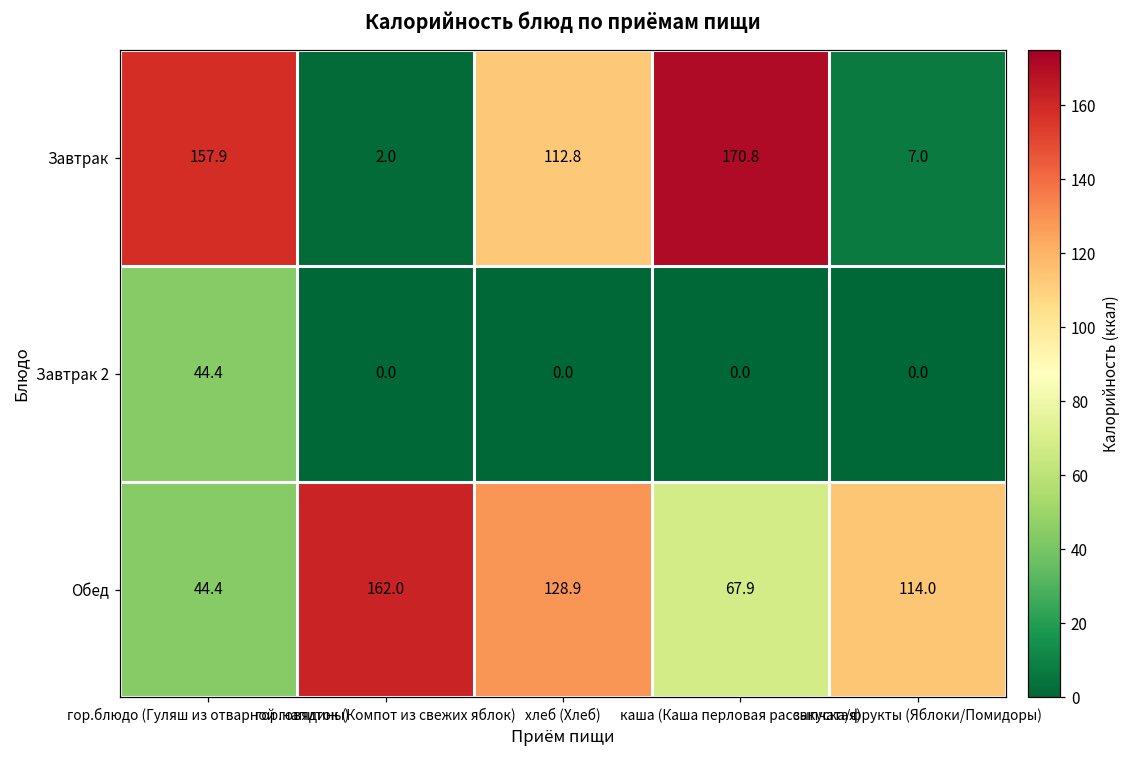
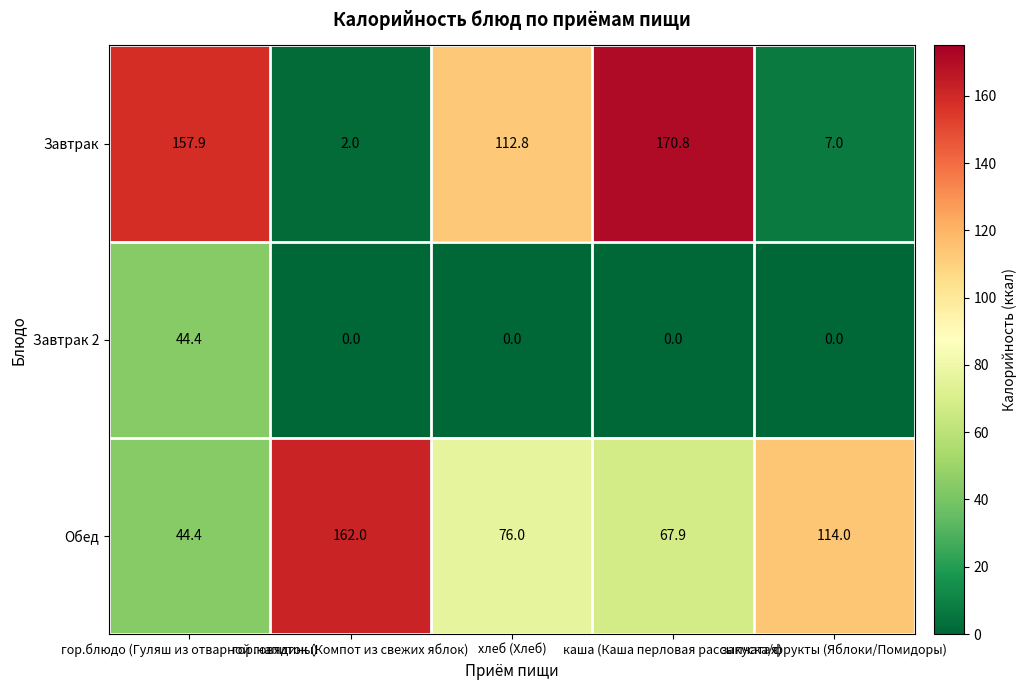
  {
    "Завтрак": {
      "хлеб (Хлеб)": 112.8
    },
    "Завтрак 2": {
      "хлеб (Хлеб)": 0.0
    },
    "Обед": {
-     "хлеб (Хлеб)": 128.9
+     "хлеб (Хлеб)": 76.0
    }
  }
